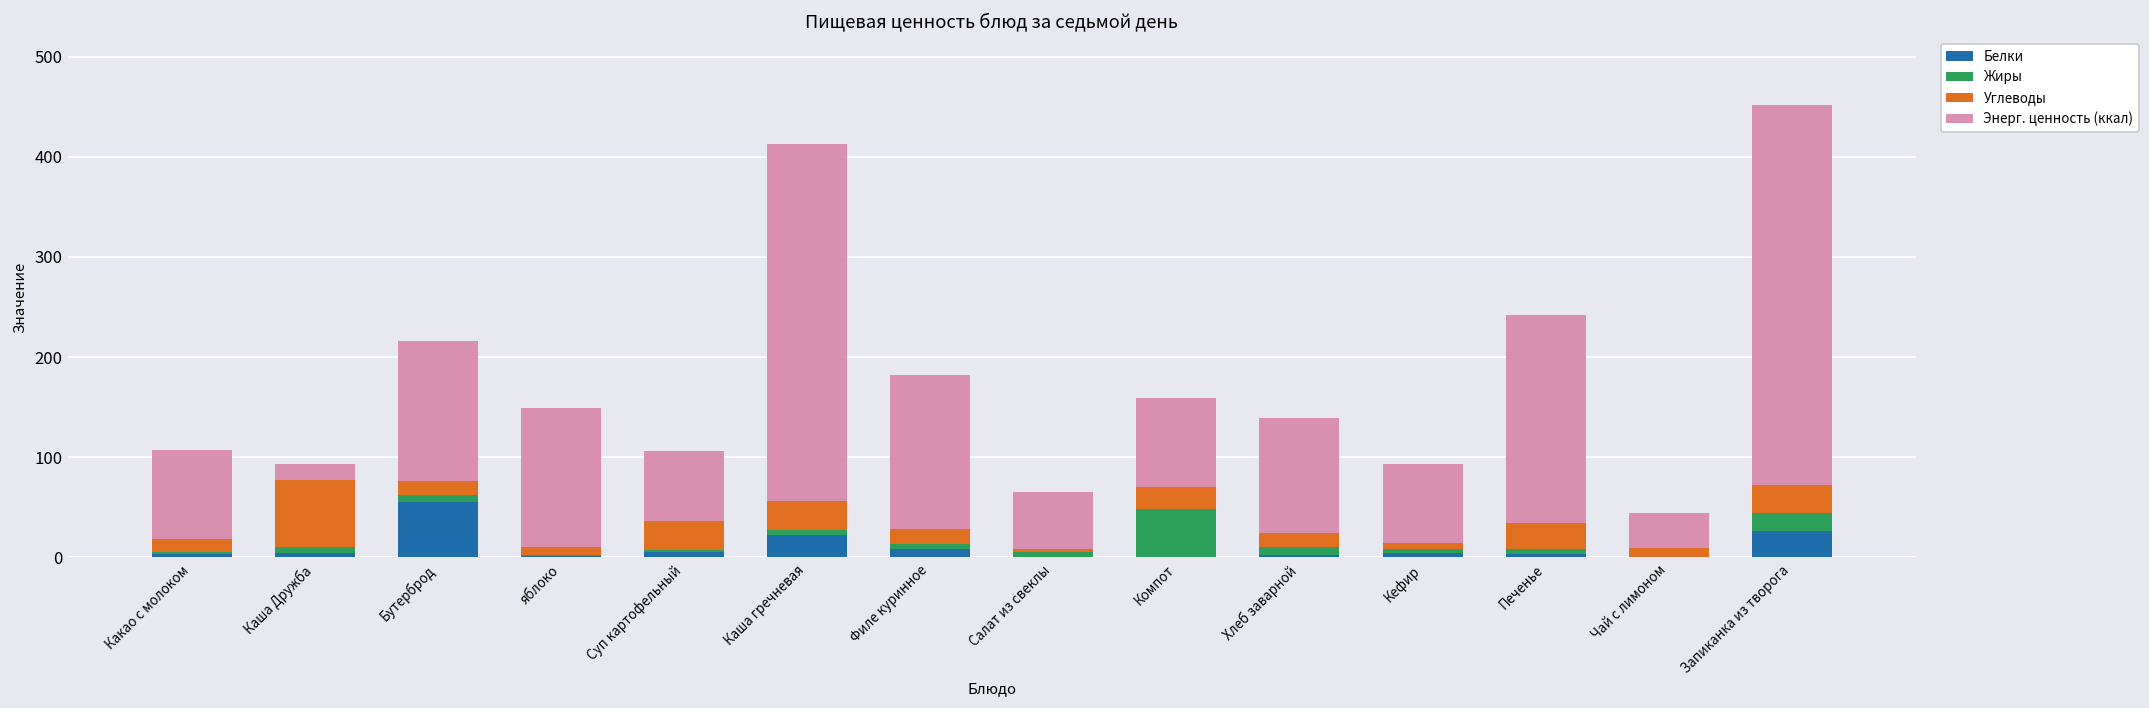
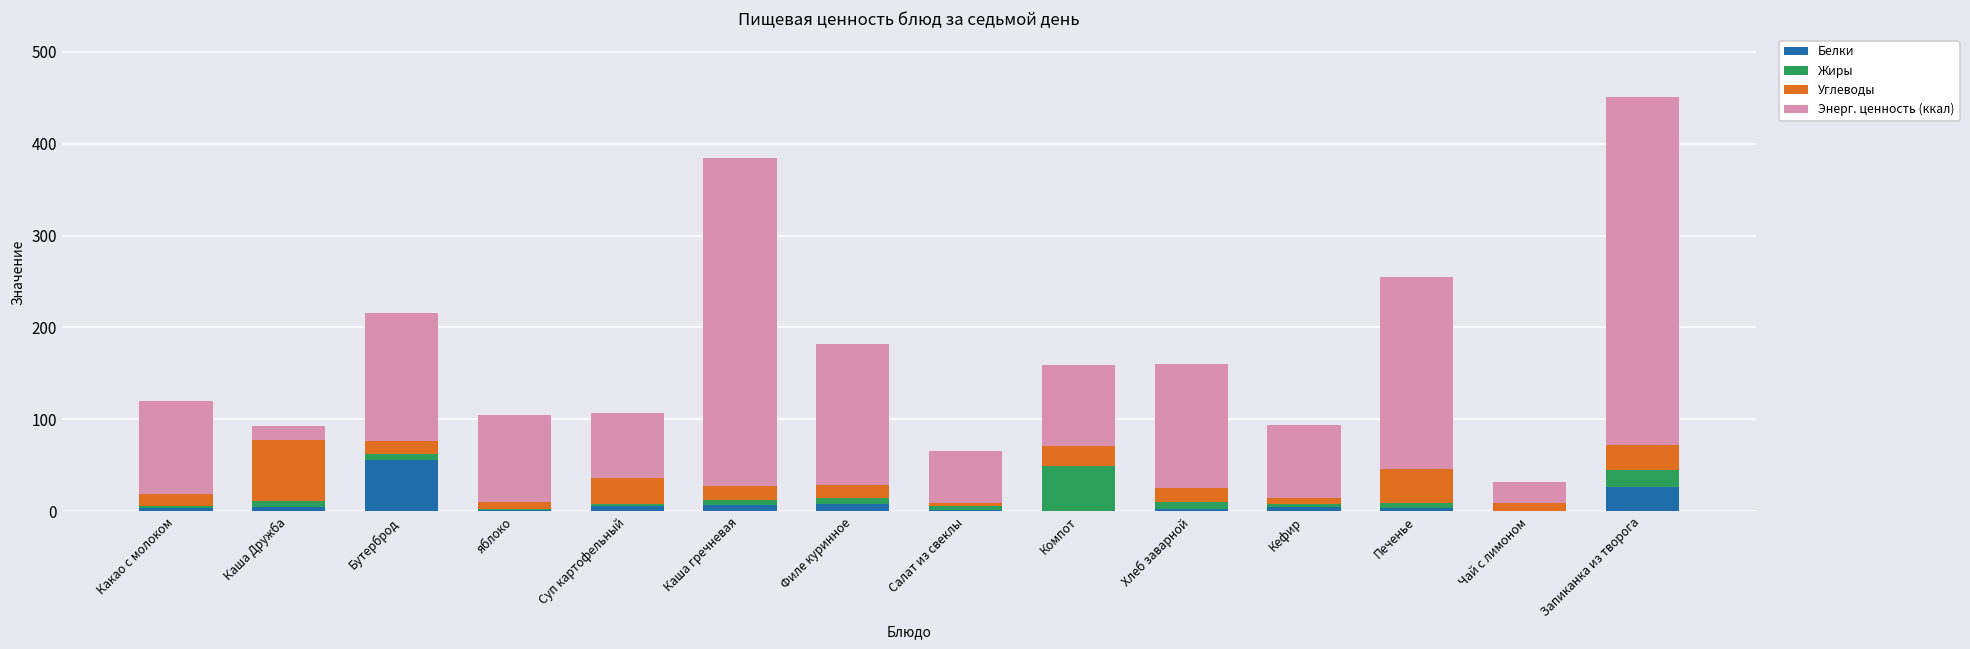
  {
    "Белки": {
      "Какао с молоком": 0,
      "Каша Дружба": 0,
      "Бутерброд": 60,
      "Суп картофельный": 10,
-     "Каша гречневая": 20,
+     "Каша гречневая": 10,
      "Филе куринное": 10,
      "Кефир": 0,
      "Печенье": 0,
      "Запиканка из творога": 30
    },
    "Жиры": {
      "Каша Дружба": 10,
      "Бутерброд": 10,
      "Каша гречневая": 0,
      "Филе куринное": 10,
      "Салат из свеклы": 0,
      "Компот": 50,
      "Хлеб заварной": 10,
      "Кефир": 0,
      "Печенье": 0,
      "Чай с лимоном": 0,
      "Запиканка из творога": 20
    },
    "Углеводы": {
      "Какао с молоком": 10,
      "Каша Дружба": 70,
      "Бутерброд": 10,
      "яблоко": 10,
      "Суп картофельный": 30,
-     "Каша гречневая": 30,
+     "Каша гречневая": 20,
      "Филе куринное": 10,
      "Салат из свеклы": 0,
      "Компот": 20,
      "Хлеб заварной": 10,
      "Кефир": 10,
-     "Печенье": 30,
+     "Печенье": 40,
      "Чай с лимоном": 10,
      "Запиканка из творога": 30
    },
    "Энерг. ценность (ккал)": {
-     "Какао с молоком": 90,
+     "Какао с молоком": 100,
      "Каша Дружба": 20,
      "Бутерброд": 140,
-     "яблоко": 140,
+     "яблоко": 100,
      "Суп картофельный": 70,
      "Каша гречневая": 360,
      "Филе куринное": 150,
      "Салат из свеклы": 60,
      "Компот": 90,
-     "Хлеб заварной": 110,
+     "Хлеб заварной": 140,
      "Кефир": 80,
      "Печенье": 210,
-     "Чай с лимоном": 40,
+     "Чай с лимоном": 20,
      "Запиканка из творога": 380
    }
  }
